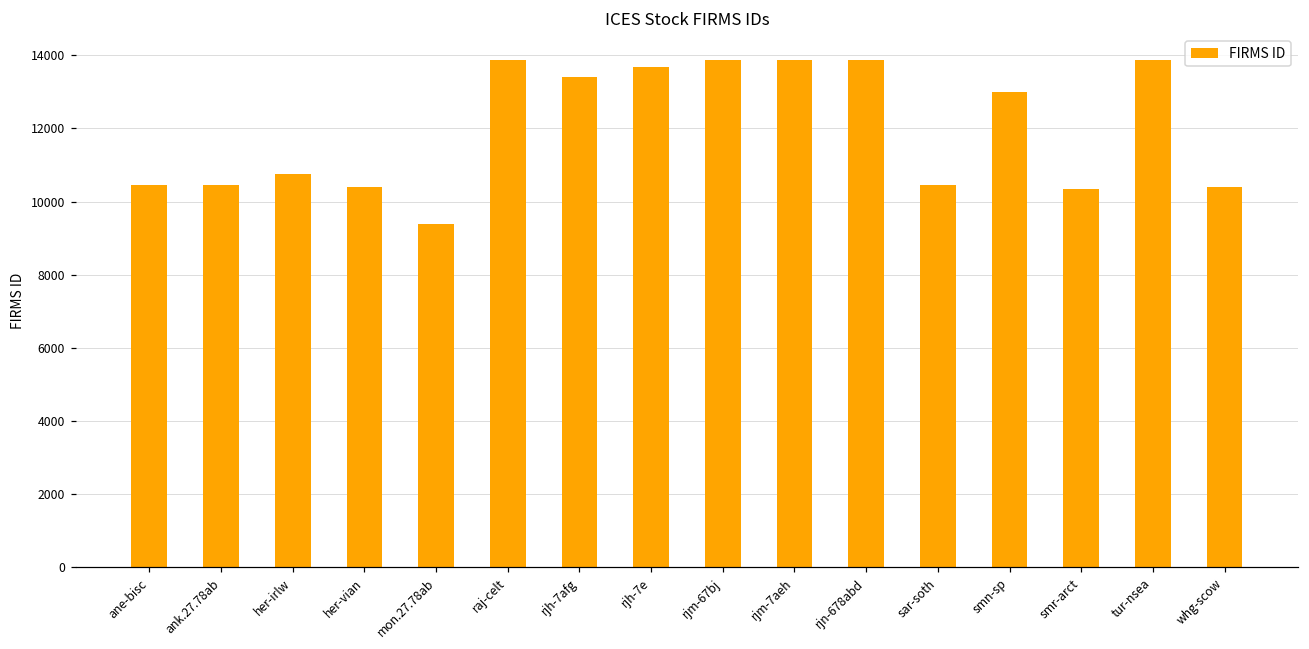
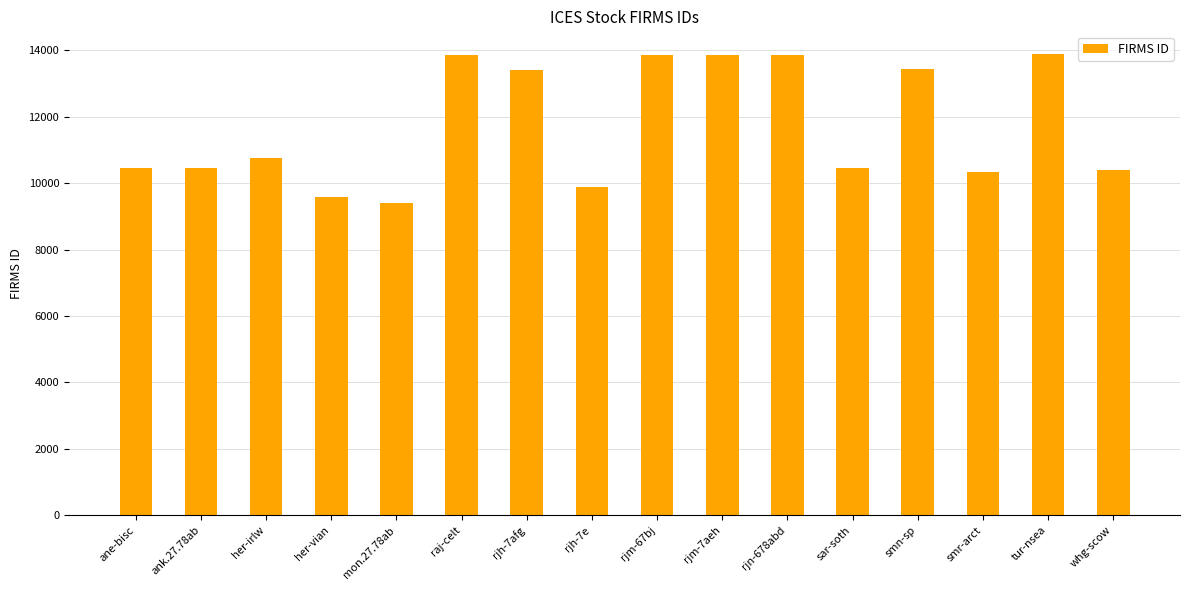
  {
    "ane-bisc": 10500,
    "ank.27.78ab": 10400,
    "her-irlw": 10800,
-   "her-vian": 10400,
+   "her-vian": 9600,
    "mon.27.78ab": 9400,
    "raj-celt": 13900,
    "rjh-7afg": 13400,
-   "rjh-7e": 13700,
+   "rjh-7e": 9900,
    "rjm-67bj": 13900,
    "rjm-7aeh": 13900,
    "rjn-678abd": 13900,
    "sar-soth": 10500,
-   "smn-sp": 13000,
+   "smn-sp": 13400,
    "smr-arct": 10300,
    "tur-nsea": 13900,
    "whg-scow": 10400
  }
